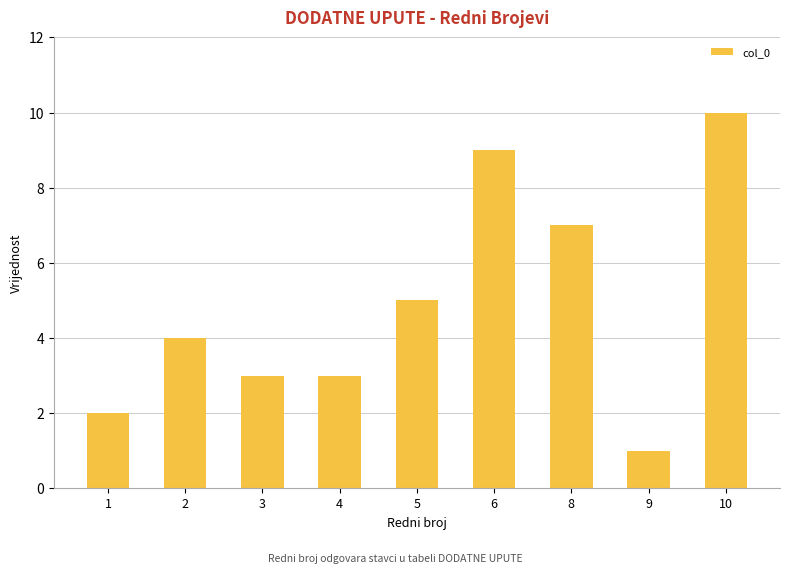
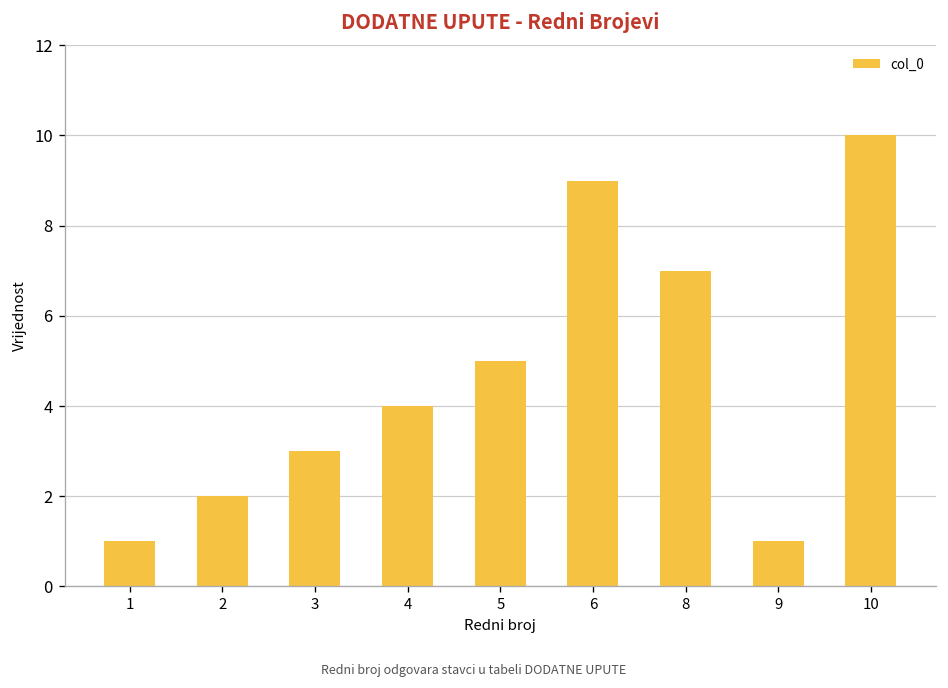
  {
-   "1": 2,
-   "2": 4,
+   "1": 1,
+   "2": 2,
    "3": 3,
-   "4": 3,
+   "4": 4,
    "5": 5,
    "6": 9,
    "8": 7,
    "9": 1,
    "10": 10
  }
